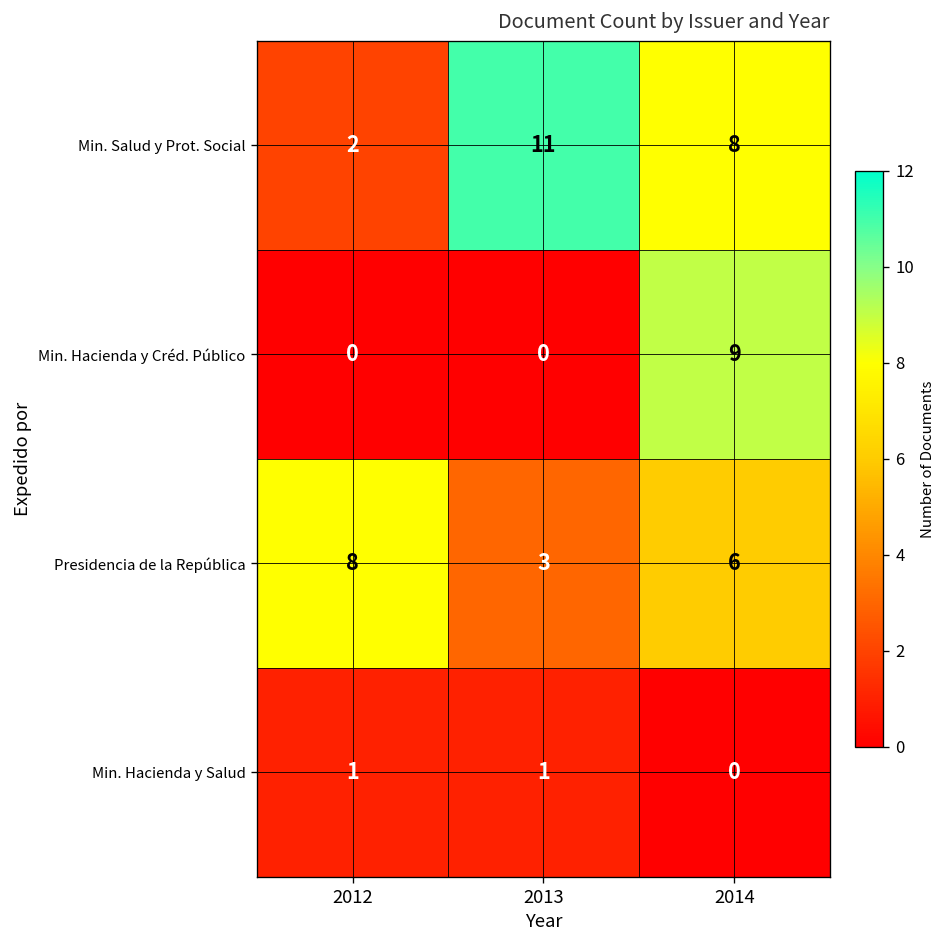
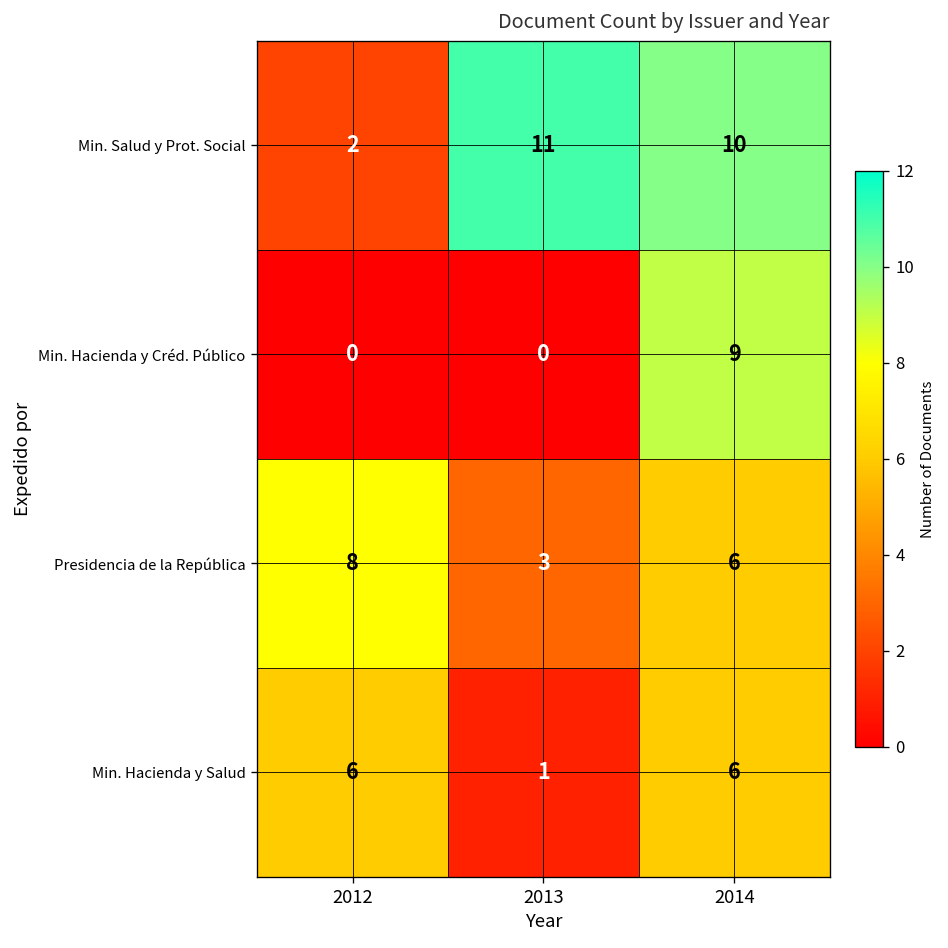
  {
    "Min. Salud y Prot. Social": {
      "2012": 2,
      "2013": 11,
-     "2014": 8
+     "2014": 10
    },
    "Min. Hacienda y Créd. Público": {
      "2012": 0,
      "2013": 0,
      "2014": 9
    },
    "Presidencia de la República": {
      "2012": 8,
      "2013": 3,
      "2014": 6
    },
    "Min. Hacienda y Salud": {
-     "2012": 1,
+     "2012": 6,
      "2013": 1,
-     "2014": 0
+     "2014": 6
    }
  }
